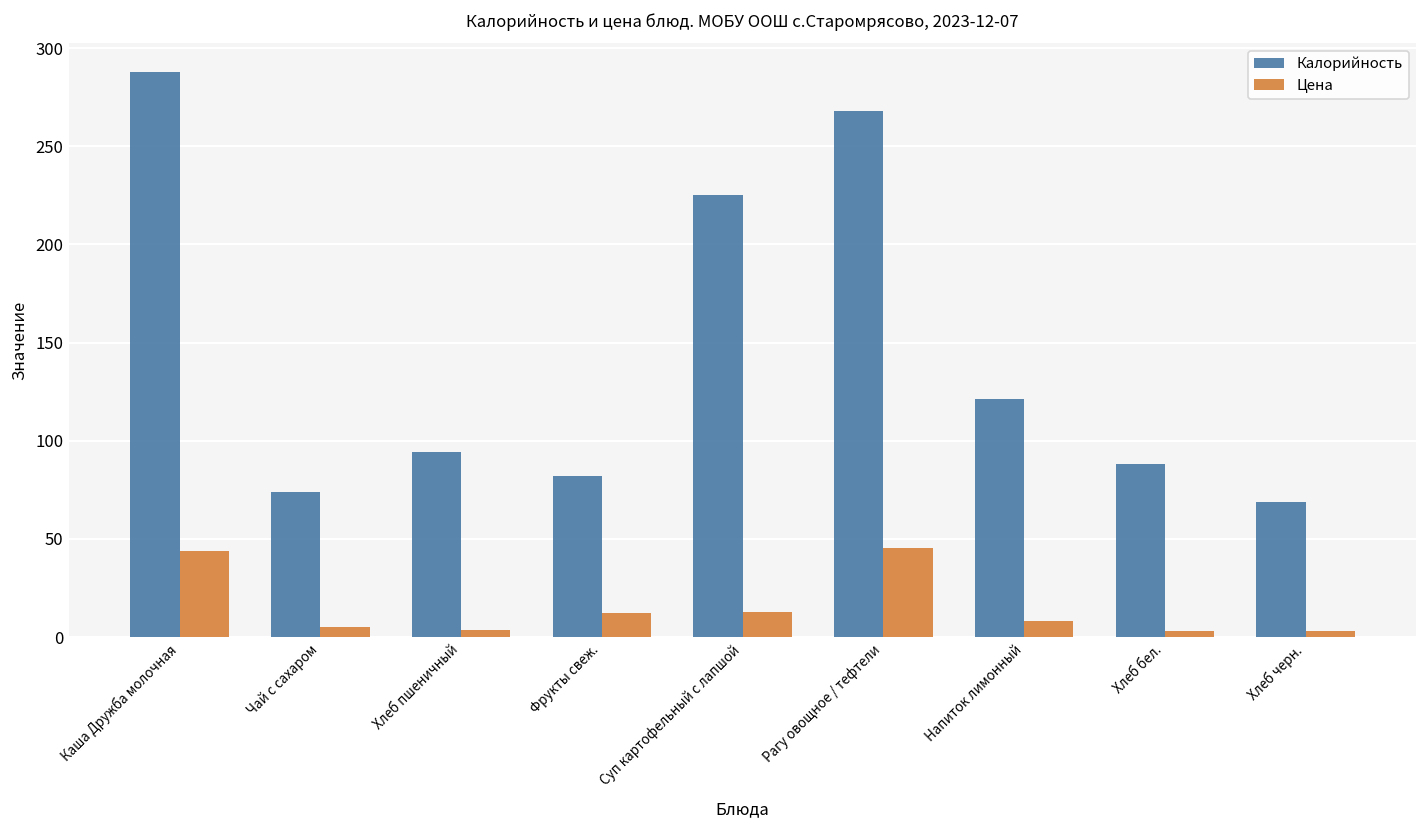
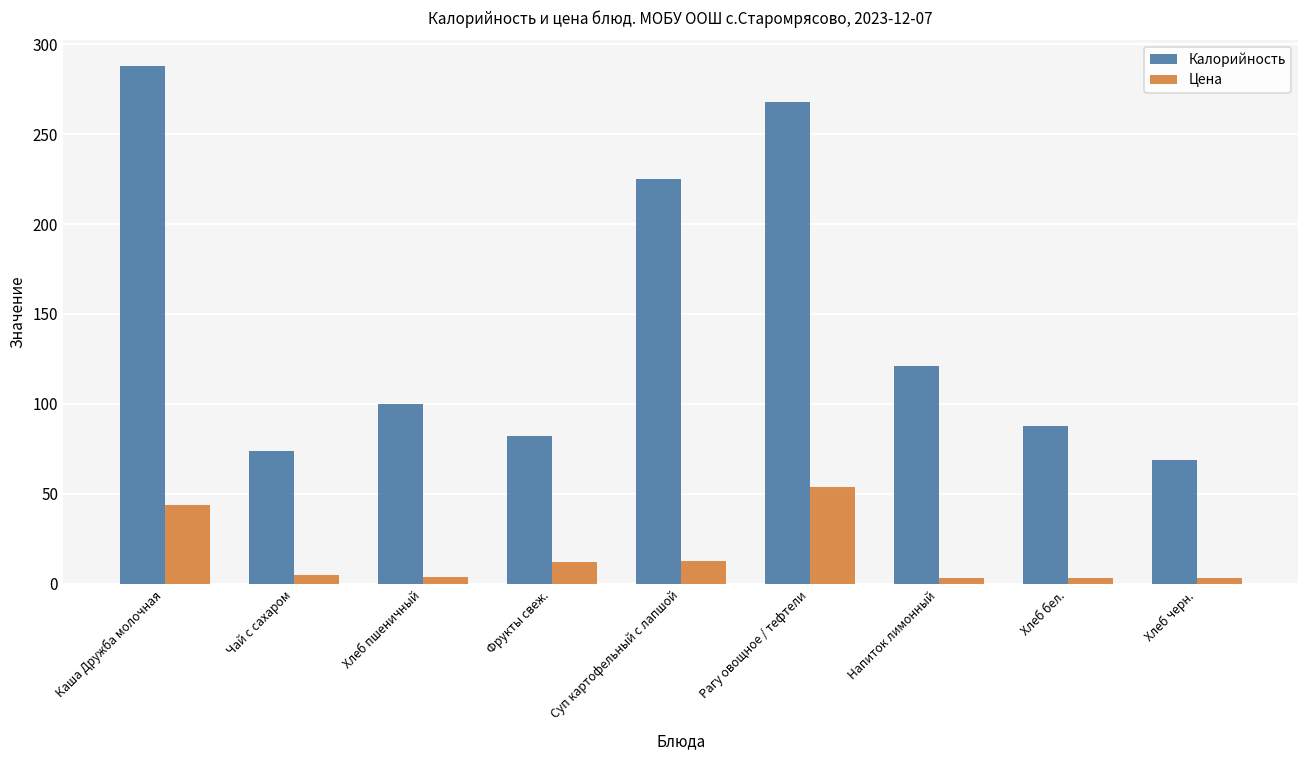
  {
    "Калорийность": {
      "Каша Дружба молочная": 288,
      "Чай с сахаром": 74,
-     "Хлеб пшеничный": 94,
+     "Хлеб пшеничный": 100,
      "Фрукты свеж.": 82,
      "Суп картофельный с лапшой": 225,
      "Рагу овощное / тефтели": 268,
      "Напиток лимонный": 121,
      "Хлеб бел.": 88,
      "Хлеб черн.": 69
    },
    "Цена": {
      "Каша Дружба молочная": 44,
      "Чай с сахаром": 5,
      "Хлеб пшеничный": 4,
      "Фрукты свеж.": 12,
      "Суп картофельный с лапшой": 13,
-     "Рагу овощное / тефтели": 45,
-     "Напиток лимонный": 8,
+     "Рагу овощное / тефтели": 54,
+     "Напиток лимонный": 3,
      "Хлеб бел.": 3,
      "Хлеб черн.": 3
    }
  }
